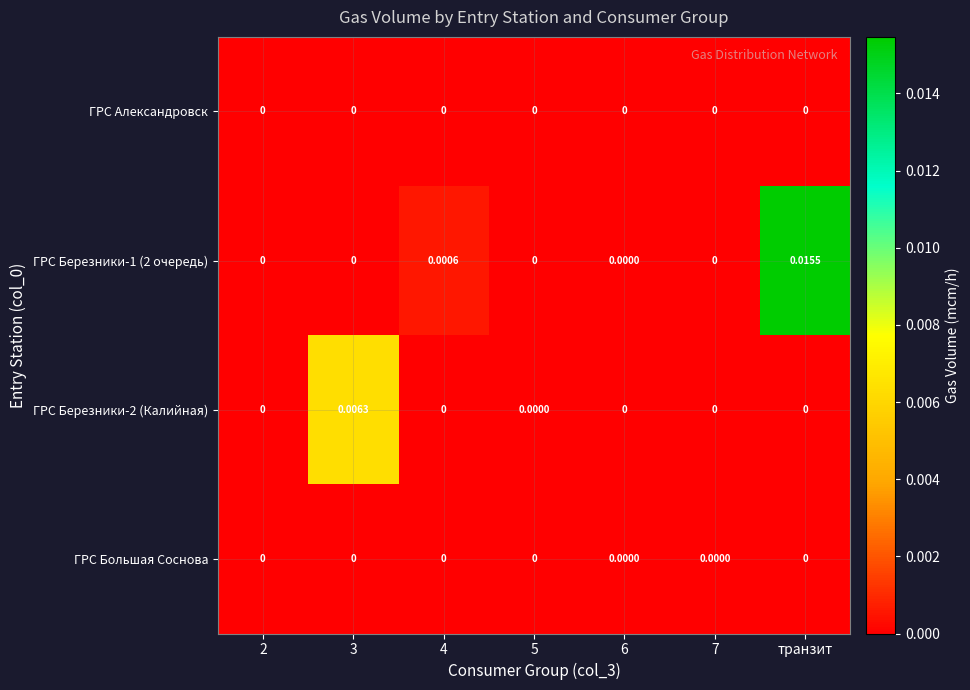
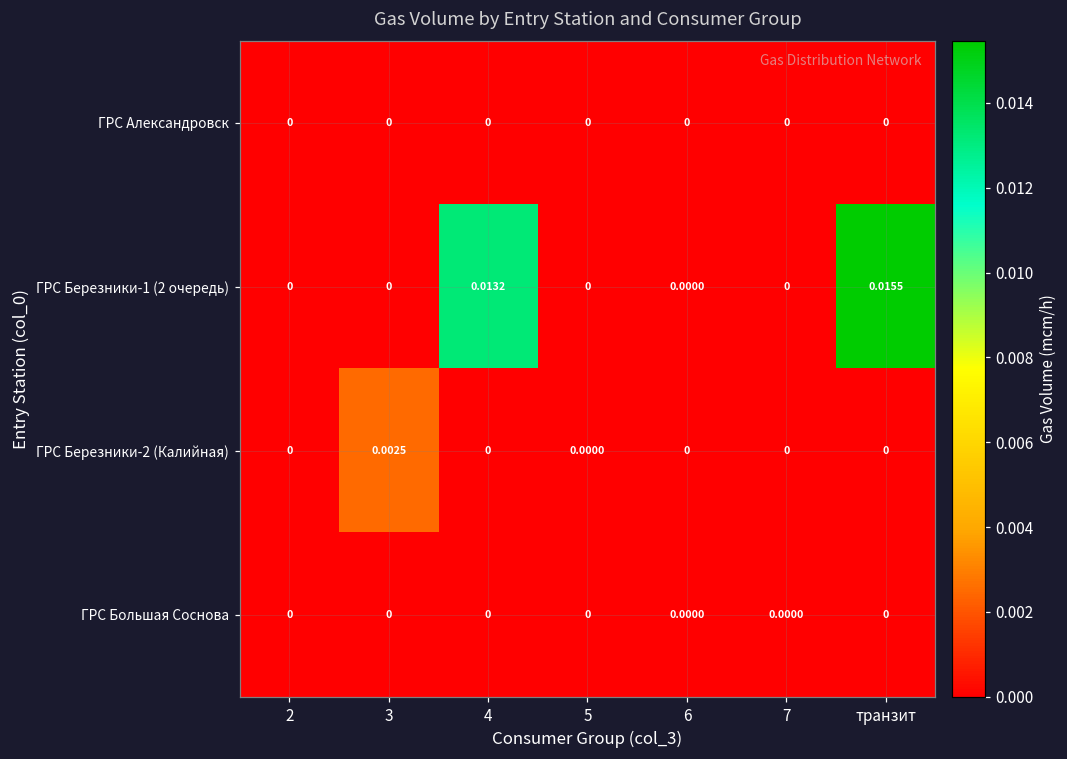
  {
    "ГРС Александровск": {
      "2": 0,
      "3": 0,
      "4": 0,
      "5": 0,
      "6": 0,
      "7": 0
    },
    "ГРС Березники-1 (2 очередь)": {
      "2": 0,
      "3": 0,
-     "4": 0.0006,
+     "4": 0.0132,
      "5": 0,
      "6": 0.0000,
      "7": 0,
      "транзит": 0.0155
    },
    "ГРС Березники-2 (Калийная)": {
      "2": 0,
-     "3": 0.0063,
+     "3": 0.0025,
      "4": 0,
      "5": 0.0000,
      "6": 0,
      "7": 0,
      "транзит": 0
    },
    "ГРС Большая Соснова": {
      "2": 0,
      "3": 0,
      "4": 0,
      "5": 0,
      "6": 0.0000,
      "7": 0.0000,
      "транзит": 0
    }
  }
